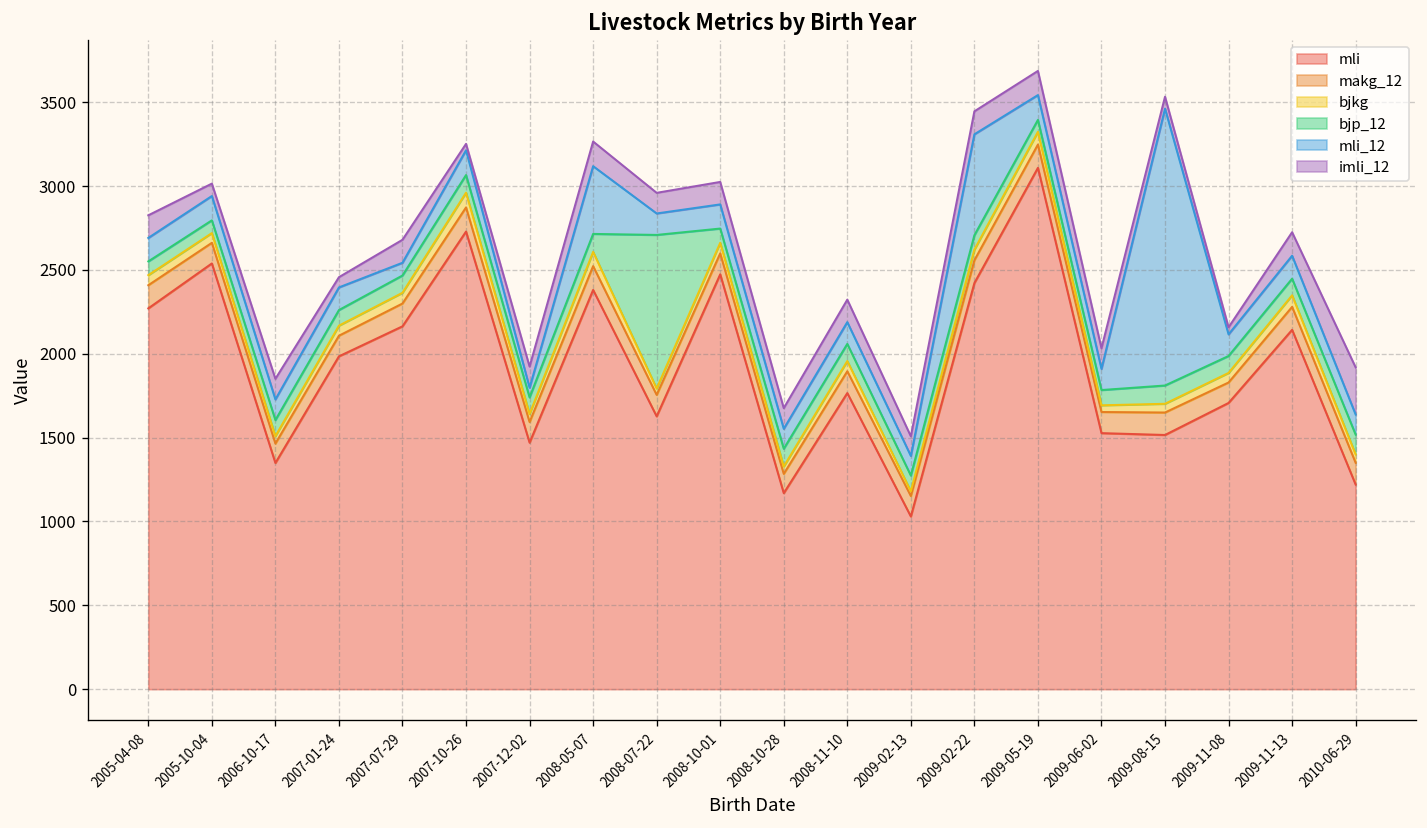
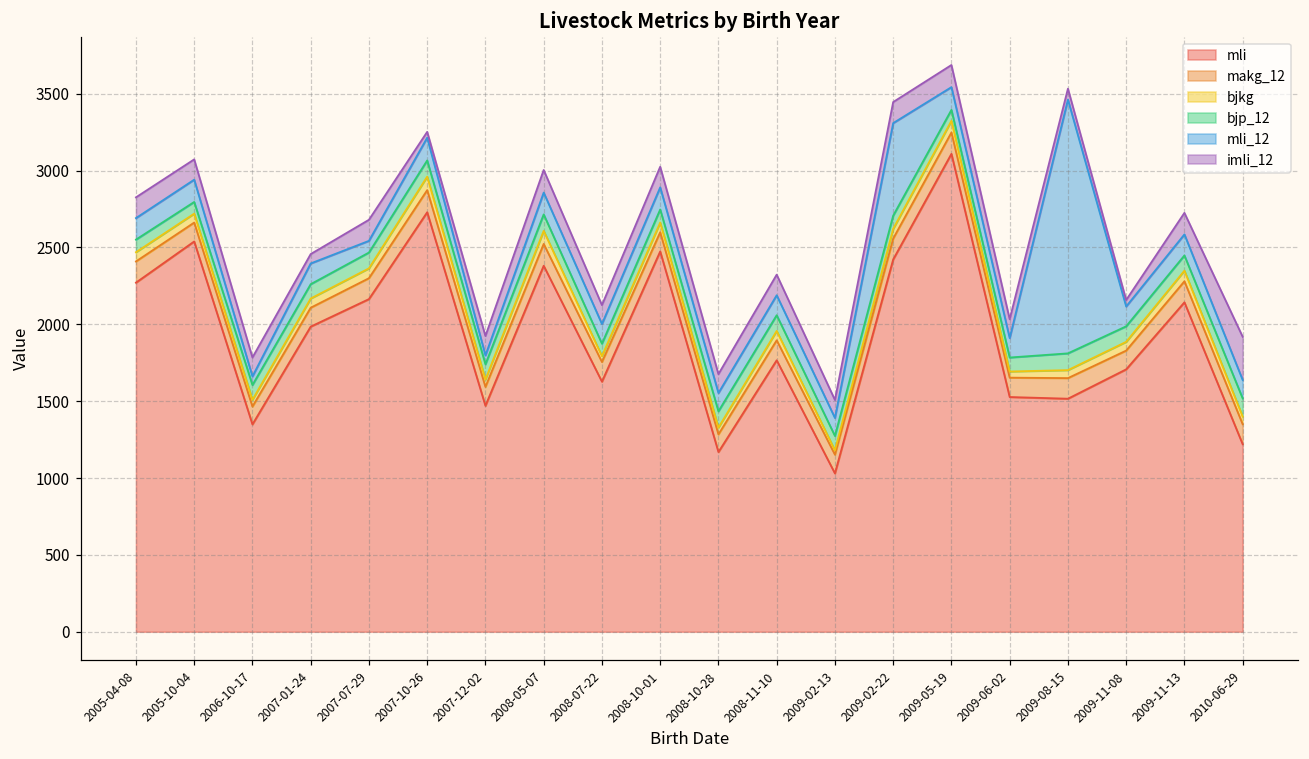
  {
    "bjp_12": {
      "2005-04-08": 80,
      "2005-10-04": 80,
      "2006-10-17": 100,
      "2007-01-24": 90,
      "2007-07-29": 100,
      "2007-10-26": 110,
      "2007-12-02": 100,
      "2008-05-07": 110,
-     "2008-07-22": 920,
+     "2008-07-22": 80,
      "2008-10-01": 90,
      "2008-10-28": 110,
      "2008-11-10": 100,
      "2009-02-13": 90,
      "2009-02-22": 90,
      "2009-05-19": 70,
      "2009-06-02": 90,
      "2009-08-15": 110,
      "2009-11-08": 100,
      "2009-11-13": 100,
      "2010-06-29": 120
    },
    "mli_12": {
      "2005-04-08": 140,
      "2005-10-04": 150,
-     "2006-10-17": 120,
+     "2006-10-17": 60,
      "2007-01-24": 140,
      "2007-07-29": 80,
      "2007-10-26": 150,
      "2007-12-02": 60,
-     "2008-05-07": 400,
+     "2008-05-07": 140,
      "2008-07-22": 130,
      "2008-10-01": 140,
      "2008-10-28": 120,
      "2008-11-10": 130,
      "2009-02-13": 120,
      "2009-02-22": 600,
      "2009-05-19": 150,
      "2009-06-02": 130,
      "2009-08-15": 1650,
      "2009-11-08": 130,
      "2009-11-13": 140,
      "2010-06-29": 120
    },
    "imli_12": {
      "2005-04-08": 140,
-     "2005-10-04": 70,
+     "2005-10-04": 130,
      "2006-10-17": 120,
      "2007-01-24": 60,
      "2007-07-29": 140,
      "2007-10-26": 40,
      "2007-12-02": 130,
      "2008-05-07": 150,
      "2008-07-22": 120,
      "2008-10-01": 130,
      "2008-10-28": 120,
      "2008-11-10": 130,
      "2009-02-13": 120,
      "2009-02-22": 140,
      "2009-05-19": 140,
      "2009-06-02": 120,
      "2009-08-15": 70,
      "2009-11-08": 40,
      "2009-11-13": 140,
      "2010-06-29": 280
    }
  }
